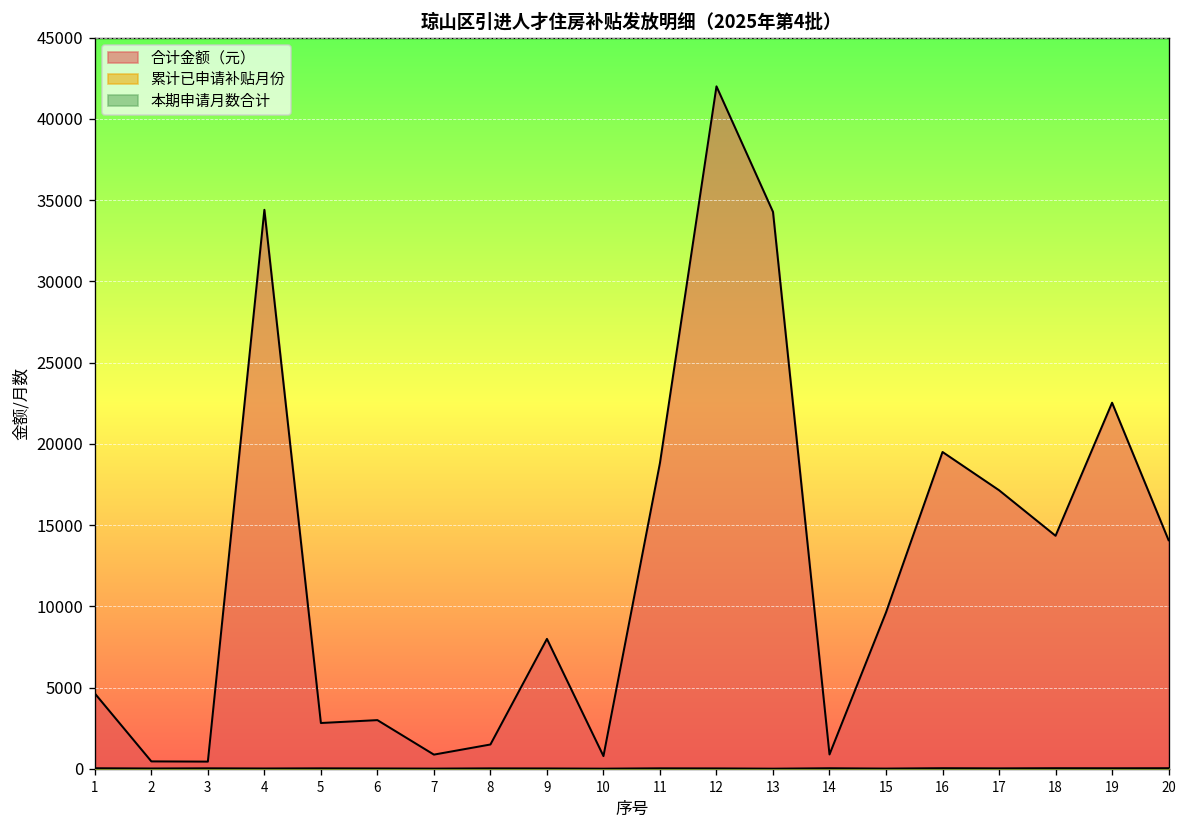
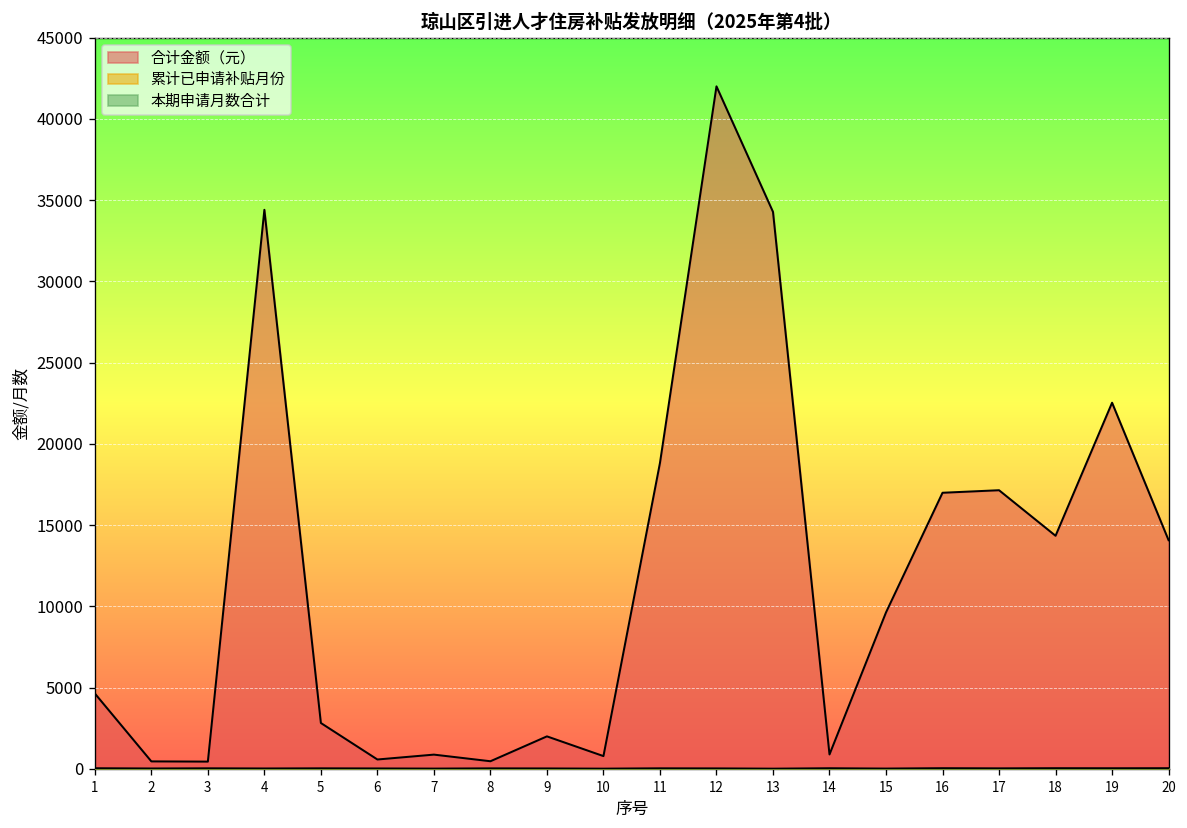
  {
    "合计金额（元）": {
      "1": 4600,
      "2": 500,
      "3": 400,
      "4": 34400,
      "5": 2800,
-     "6": 3000,
+     "6": 600,
      "7": 900,
-     "8": 1500,
-     "9": 8000,
+     "8": 500,
+     "9": 2000,
      "10": 800,
      "11": 18800,
      "12": 42000,
      "13": 34300,
      "14": 900,
      "15": 9600,
-     "16": 19500,
+     "16": 17000,
      "17": 17100,
      "18": 14300,
      "19": 22500,
      "20": 14100
    }
  }
